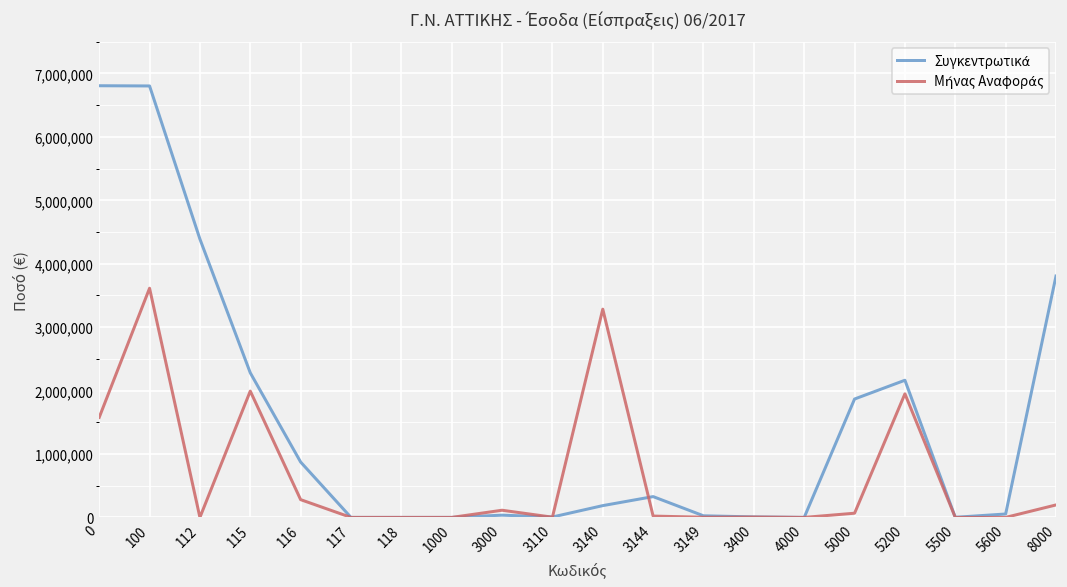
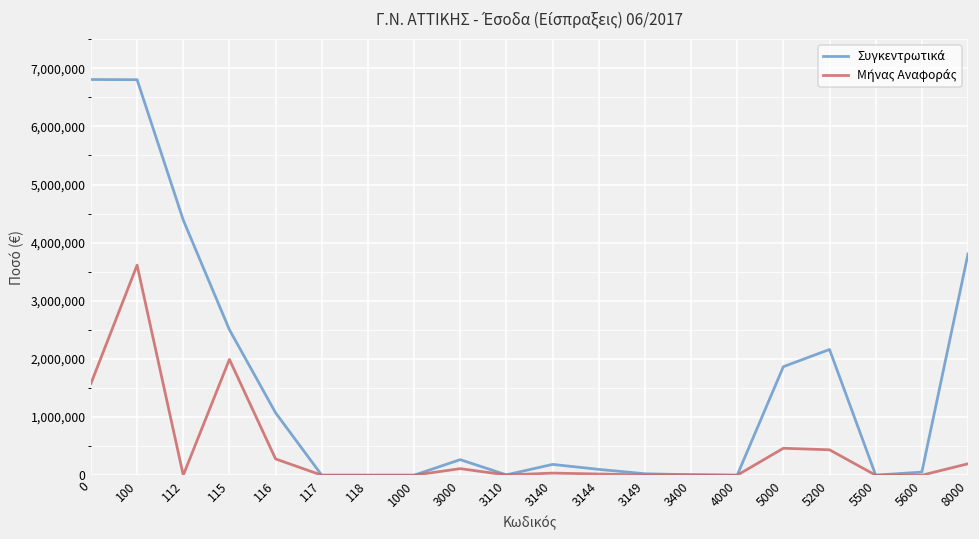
  {
    "Συγκεντρωτικά": {
      "0": "6,800,000",
      "100": "6,800,000",
      "112": "4,400,000",
-     "115": "2,300,000",
-     "116": "900,000",
-     "3000": "0",
+     "115": "2,500,000",
+     "116": "1,100,000",
+     "3000": "300,000",
      "3140": "200,000",
-     "3144": "300,000",
+     "3144": "100,000",
      "5000": "1,900,000",
      "5200": "2,200,000",
      "5600": "100,000",
      "8000": "3,800,000"
    },
    "Μήνας Αναφοράς": {
      "0": "1,600,000",
      "100": "3,600,000",
      "112": "0",
      "115": "2,000,000",
      "116": "300,000",
      "3000": "100,000",
-     "3140": "3,300,000",
+     "3140": "0",
      "3144": "0",
-     "5000": "100,000",
-     "5200": "1,900,000",
+     "5000": "500,000",
+     "5200": "400,000",
      "5600": "0",
      "8000": "200,000"
    }
  }
